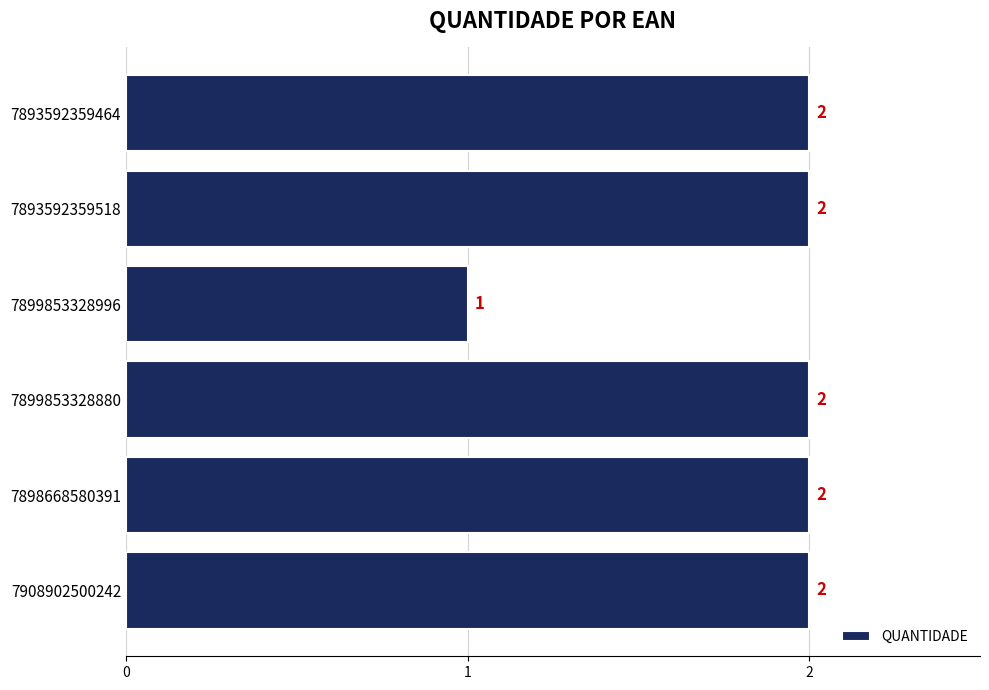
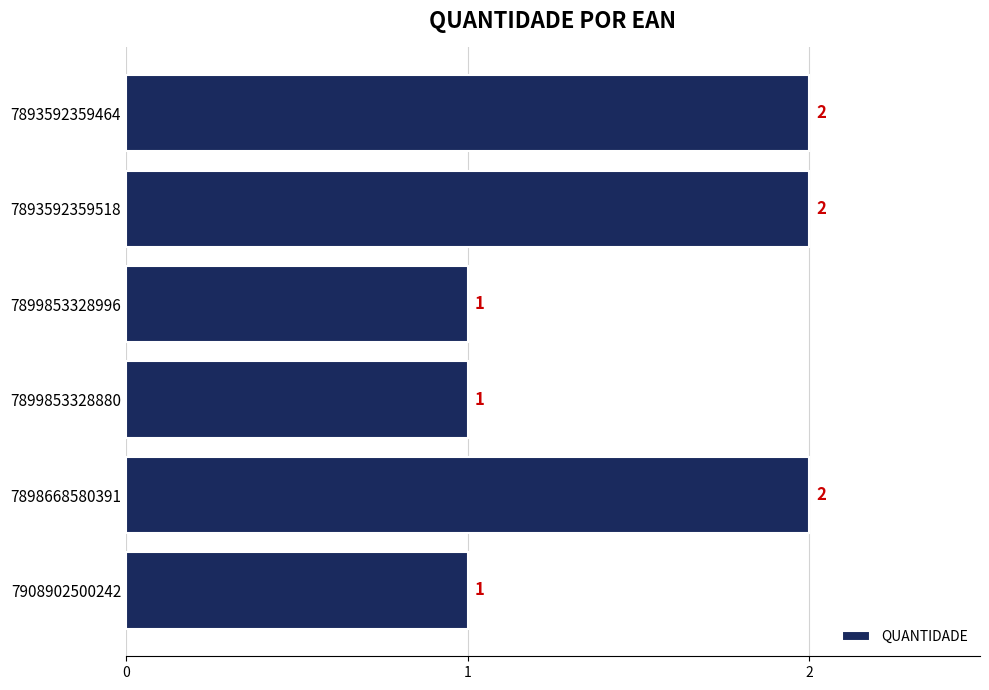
  {
    "7893592359464": 2,
    "7893592359518": 2,
    "7899853328996": 1,
-   "7899853328880": 2,
+   "7899853328880": 1,
    "7898668580391": 2,
-   "7908902500242": 2
+   "7908902500242": 1
  }
